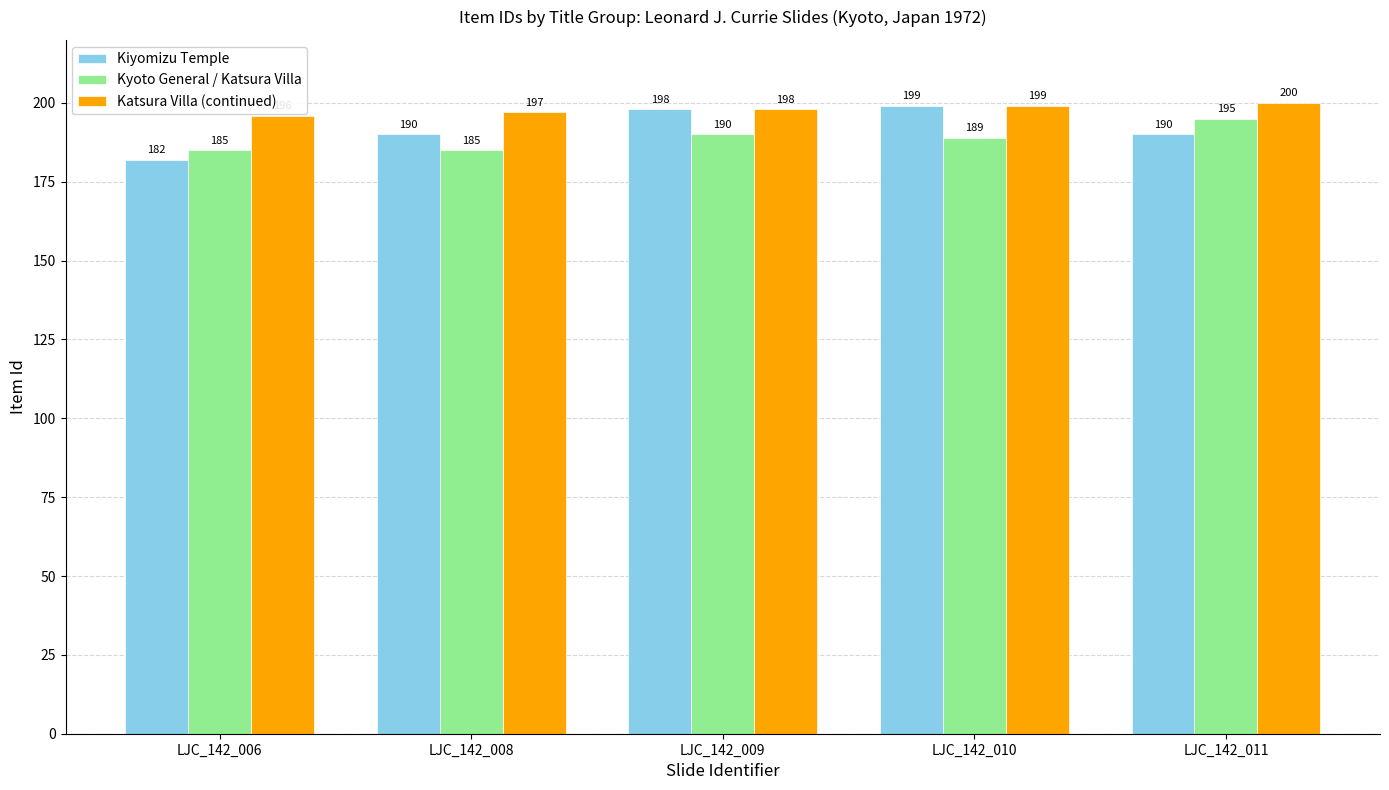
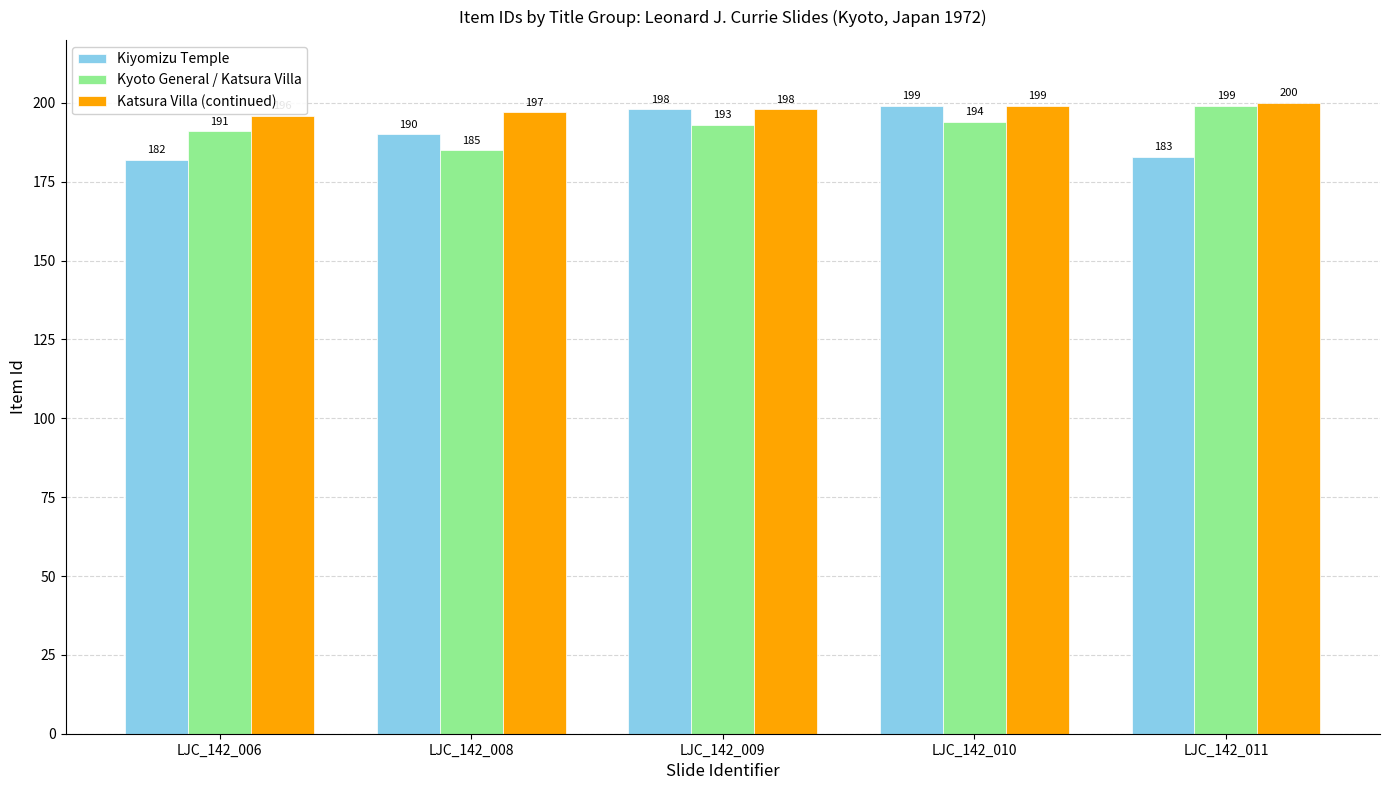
  {
    "Kiyomizu Temple": {
      "LJC_142_006": 182,
      "LJC_142_008": 190,
      "LJC_142_009": 198,
      "LJC_142_010": 199,
-     "LJC_142_011": 190
+     "LJC_142_011": 183
    },
    "Kyoto General / Katsura Villa": {
-     "LJC_142_006": 185,
+     "LJC_142_006": 191,
      "LJC_142_008": 185,
-     "LJC_142_009": 190,
-     "LJC_142_010": 189,
-     "LJC_142_011": 195
+     "LJC_142_009": 193,
+     "LJC_142_010": 194,
+     "LJC_142_011": 199
    },
    "Katsura Villa (continued)": {
      "LJC_142_008": 197,
      "LJC_142_009": 198,
      "LJC_142_010": 199,
      "LJC_142_011": 200
    }
  }
